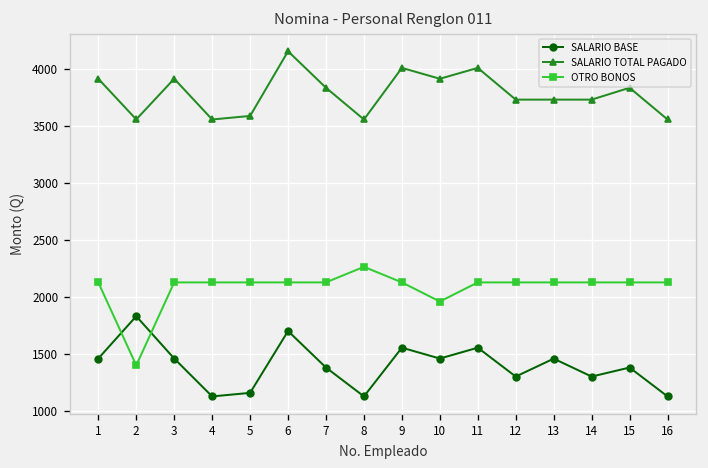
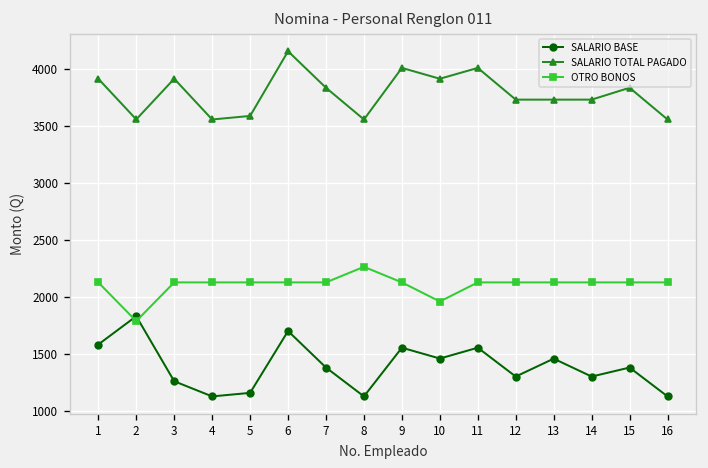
  {
    "SALARIO BASE": {
-     "1": 1500,
+     "1": 1600,
      "2": 1800,
-     "3": 1500,
+     "3": 1300,
      "4": 1100,
      "5": 1200,
      "6": 1700,
      "7": 1400,
      "8": 1100,
      "9": 1600,
      "10": 1500,
      "11": 1600,
      "12": 1300,
      "13": 1500,
      "14": 1300,
      "15": 1400,
      "16": 1100
    },
    "SALARIO TOTAL PAGADO": {
      "1": 3900,
      "2": 3600,
      "3": 3900,
      "4": 3600,
      "5": 3600,
      "6": 4200,
      "7": 3800,
      "8": 3600,
      "9": 4000,
      "10": 3900,
      "11": 4000,
      "12": 3700,
      "13": 3700,
      "14": 3700,
      "16": 3600
    },
    "OTRO BONOS": {
      "1": 2100,
-     "2": 1400,
+     "2": 1800,
      "3": 2100,
      "4": 2100,
      "5": 2100,
      "6": 2100,
      "7": 2100,
      "8": 2300,
      "9": 2100,
      "10": 2000,
      "11": 2100,
      "12": 2100,
      "13": 2100,
      "14": 2100,
      "15": 2100,
      "16": 2100
    }
  }
